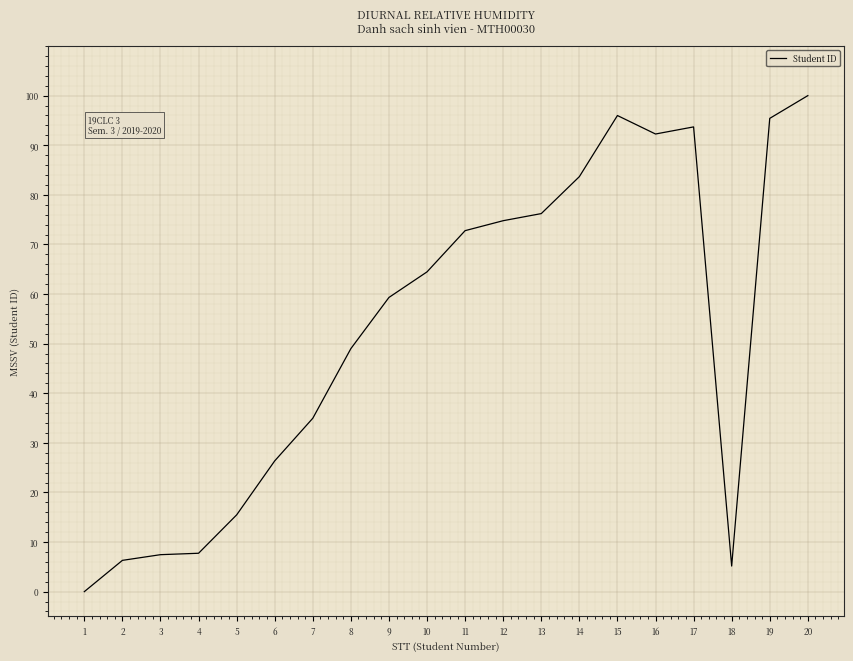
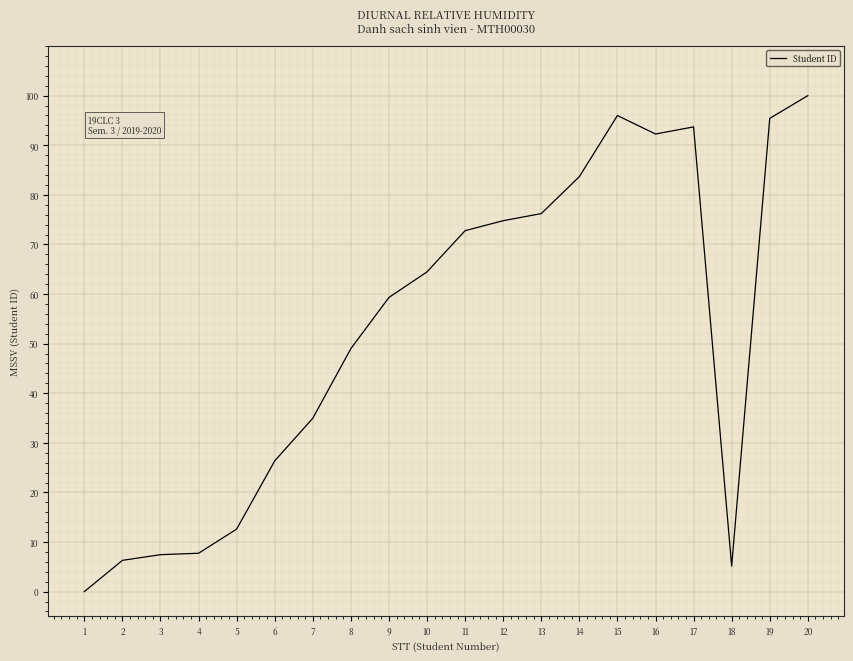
  {
    "1": 0,
    "2": 6,
    "3": 7,
    "4": 8,
-   "5": 15,
+   "5": 13,
    "6": 26,
    "7": 35,
    "8": 49,
    "9": 59,
    "10": 64,
    "11": 73,
    "12": 75,
    "13": 76,
    "14": 84,
    "15": 96,
    "16": 92,
    "17": 94,
    "18": 5,
    "19": 95,
    "20": 100
  }
